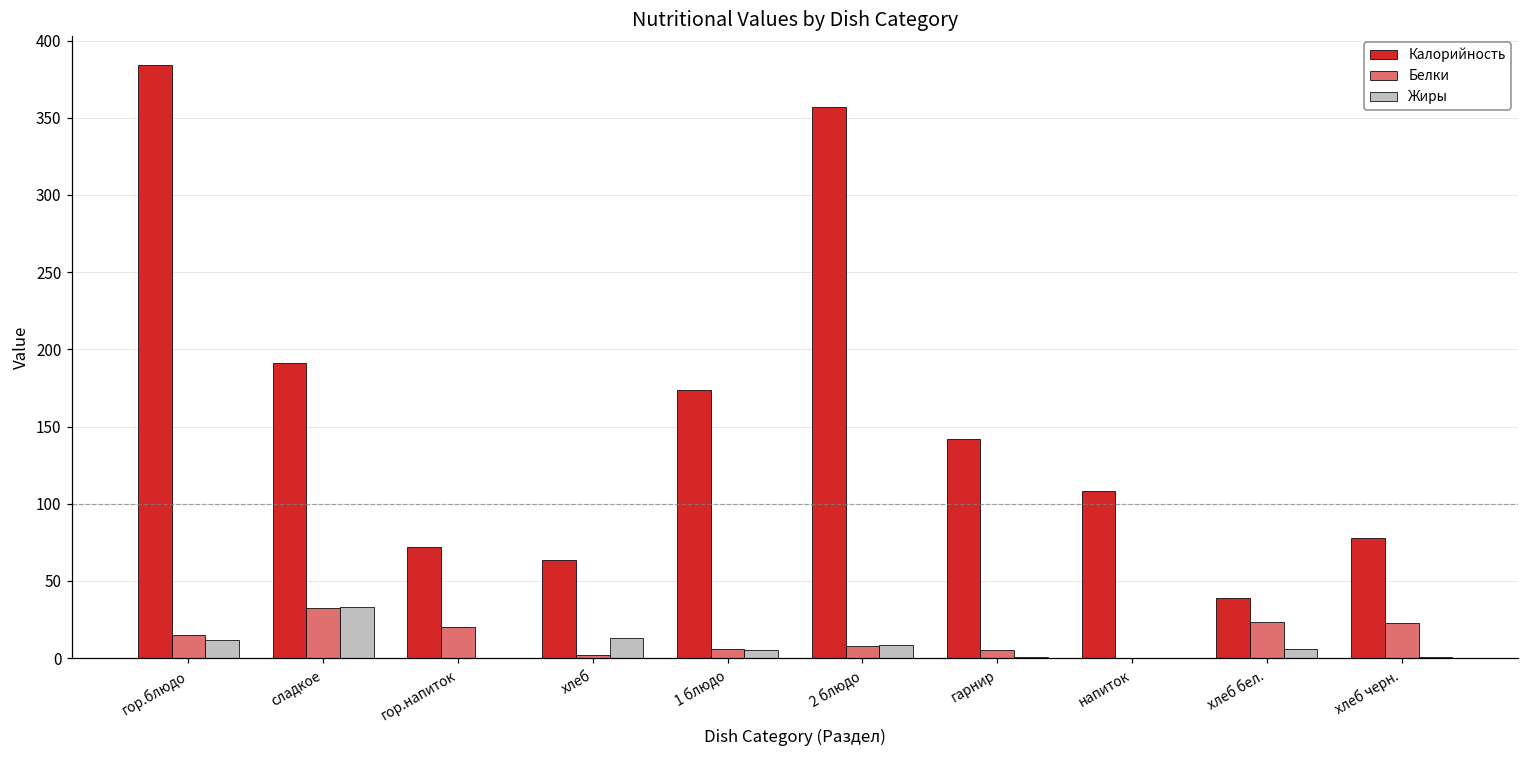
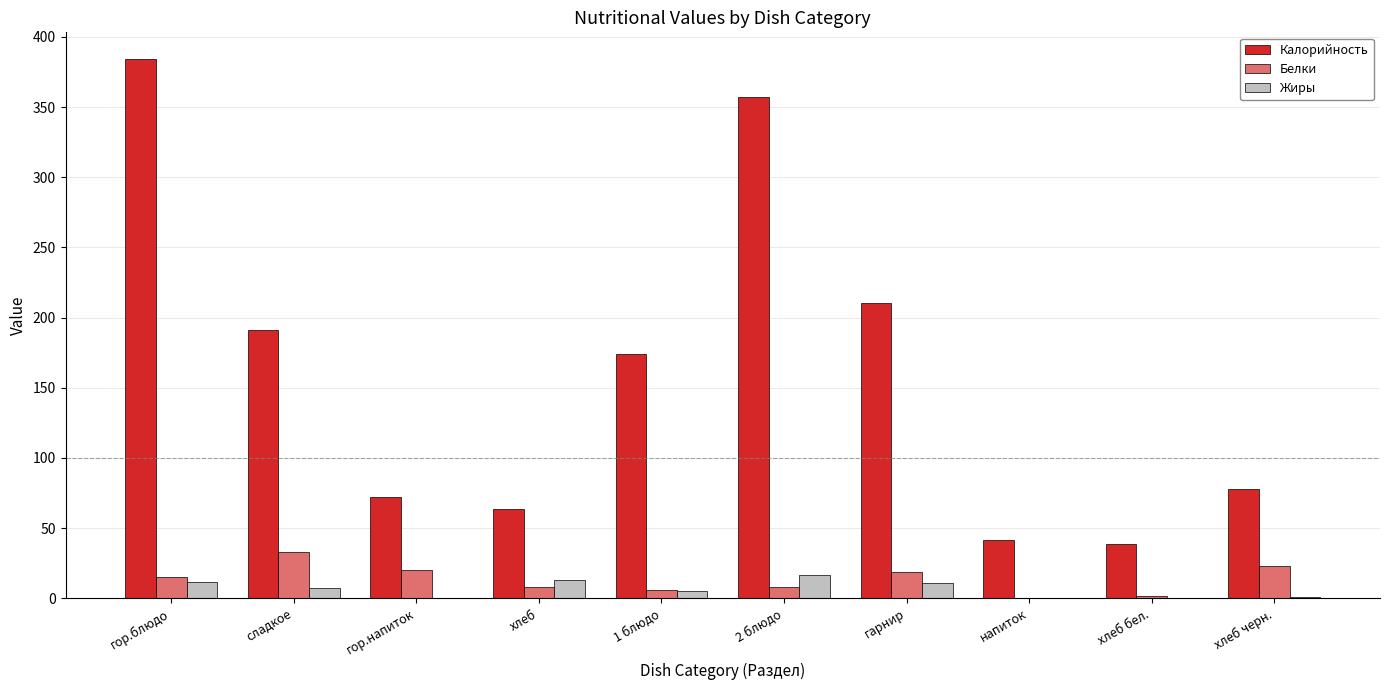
  {
    "Калорийность": {
      "гор.блюдо": 384,
      "сладкое": 191,
      "гор.напиток": 72,
      "хлеб": 64,
      "1 блюдо": 174,
      "2 блюдо": 357,
-     "гарнир": 142,
-     "напиток": 108,
+     "гарнир": 211,
+     "напиток": 42,
      "хлеб бел.": 39,
      "хлеб черн.": 78
    },
    "Белки": {
      "гор.блюдо": 15,
      "сладкое": 33,
      "гор.напиток": 21,
-     "хлеб": 2,
+     "хлеб": 8,
      "1 блюдо": 6,
      "2 блюдо": 8,
-     "гарнир": 5,
-     "хлеб бел.": 24,
+     "гарнир": 19,
+     "хлеб бел.": 2,
      "хлеб черн.": 23
    },
    "Жиры": {
      "гор.блюдо": 12,
-     "сладкое": 33,
+     "сладкое": 8,
      "гор.напиток": 0,
      "хлеб": 13,
      "1 блюдо": 5,
-     "2 блюдо": 9,
-     "гарнир": 1,
+     "2 блюдо": 16,
+     "гарнир": 11,
      "напиток": 0,
-     "хлеб бел.": 6
+     "хлеб бел.": 0
    }
  }
